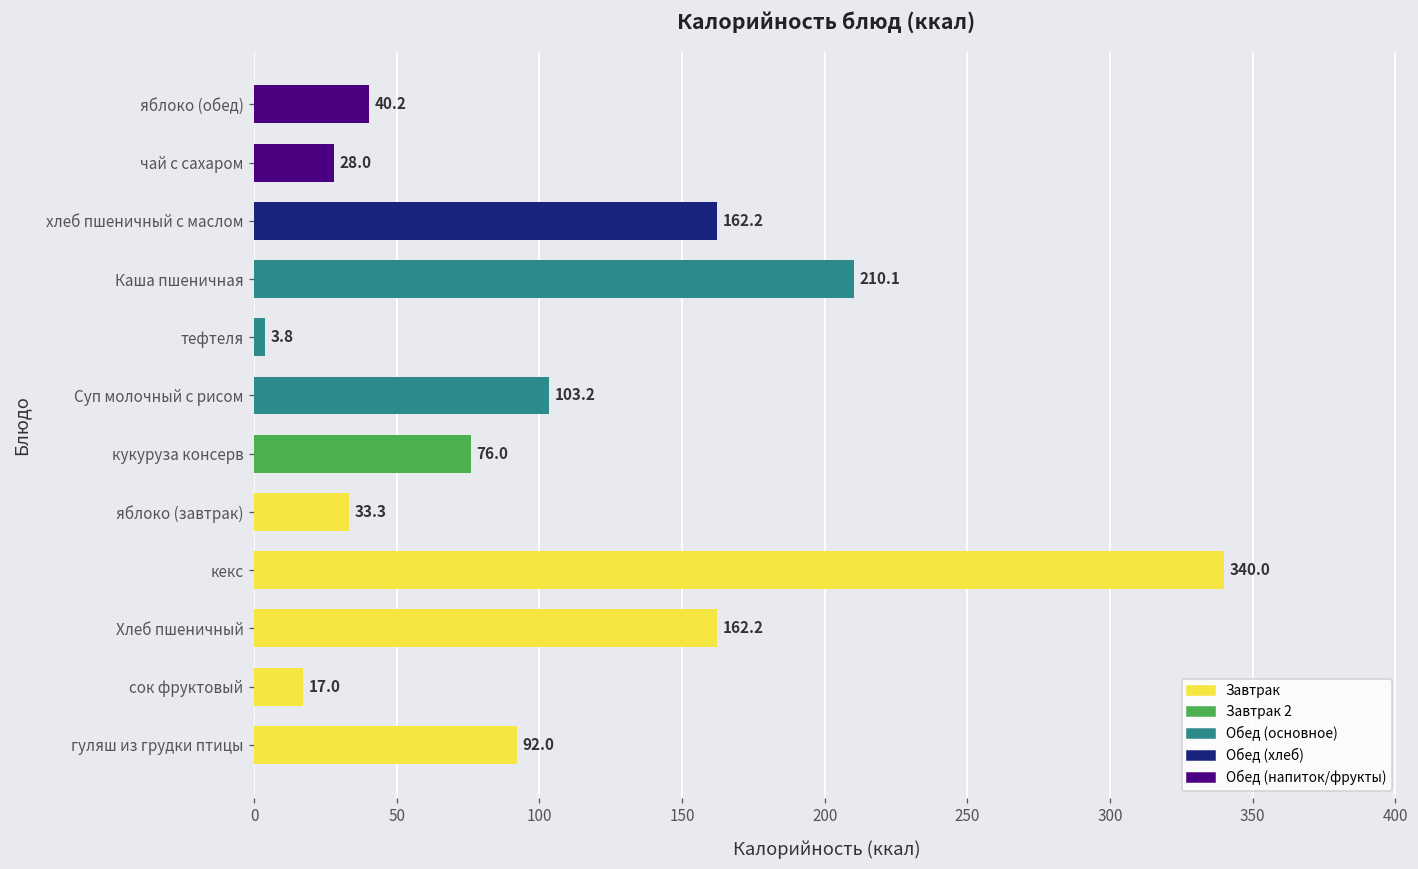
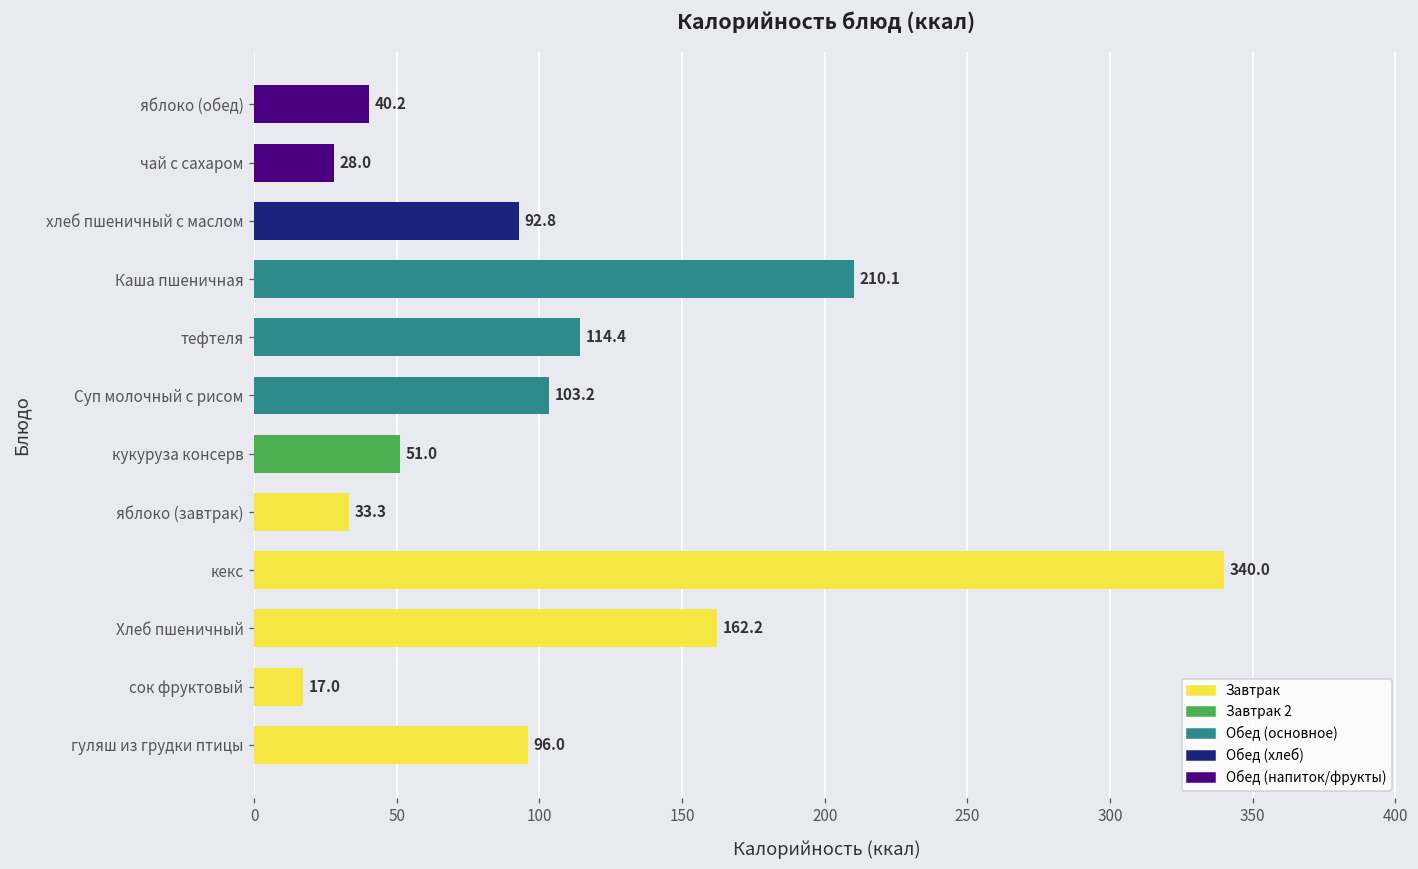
  {
    "яблоко (обед)": 40.2,
    "чай с сахаром": 28.0,
-   "хлеб пшеничный с маслом": 162.2,
+   "хлеб пшеничный с маслом": 92.8,
    "Каша пшеничная": 210.1,
-   "тефтеля": 3.8,
+   "тефтеля": 114.4,
    "Суп молочный с рисом": 103.2,
-   "кукуруза консерв": 76.0,
+   "кукуруза консерв": 51.0,
    "яблоко (завтрак)": 33.3,
    "кекс": 340.0,
    "Хлеб пшеничный": 162.2,
    "сок фруктовый": 17.0,
-   "гуляш из грудки птицы": 92.0
+   "гуляш из грудки птицы": 96.0
  }
